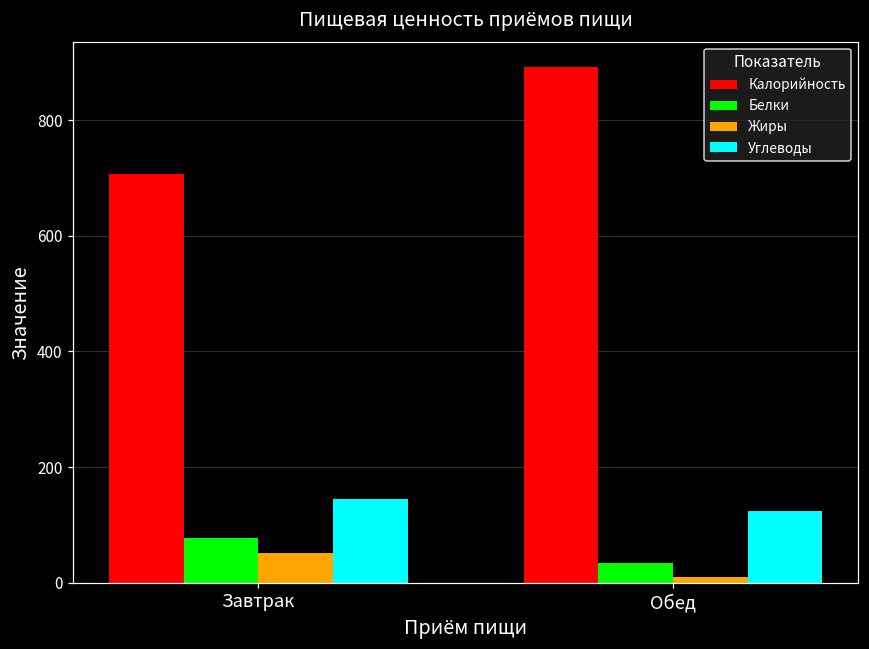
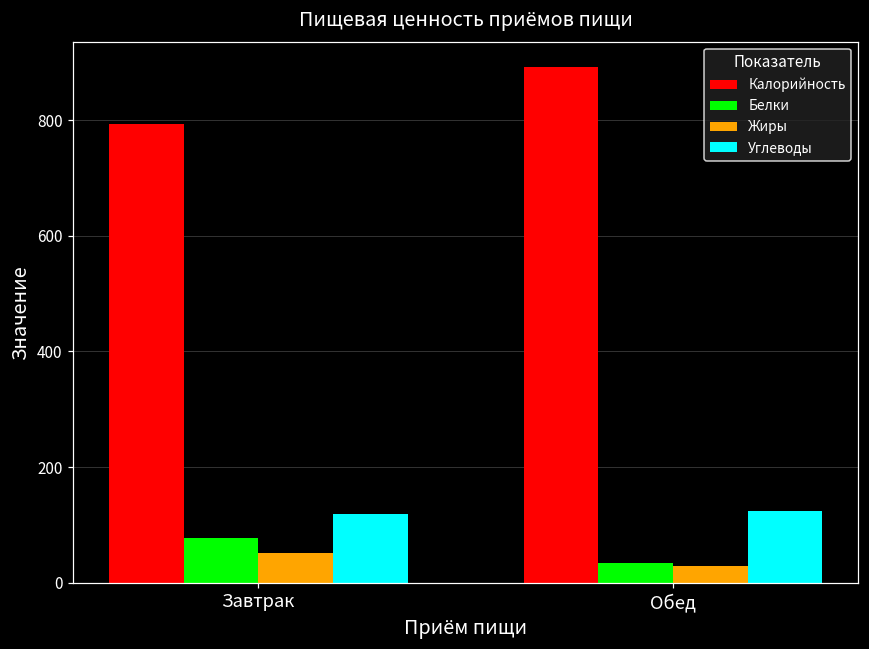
  {
    "Калорийность": {
-     "Завтрак": 710,
+     "Завтрак": 790,
      "Обед": 890
    },
    "Белки": {
      "Завтрак": 80,
      "Обед": 30
    },
    "Жиры": {
      "Завтрак": 50,
-     "Обед": 10
+     "Обед": 30
    },
    "Углеводы": {
-     "Завтрак": 150,
+     "Завтрак": 120,
      "Обед": 120
    }
  }
